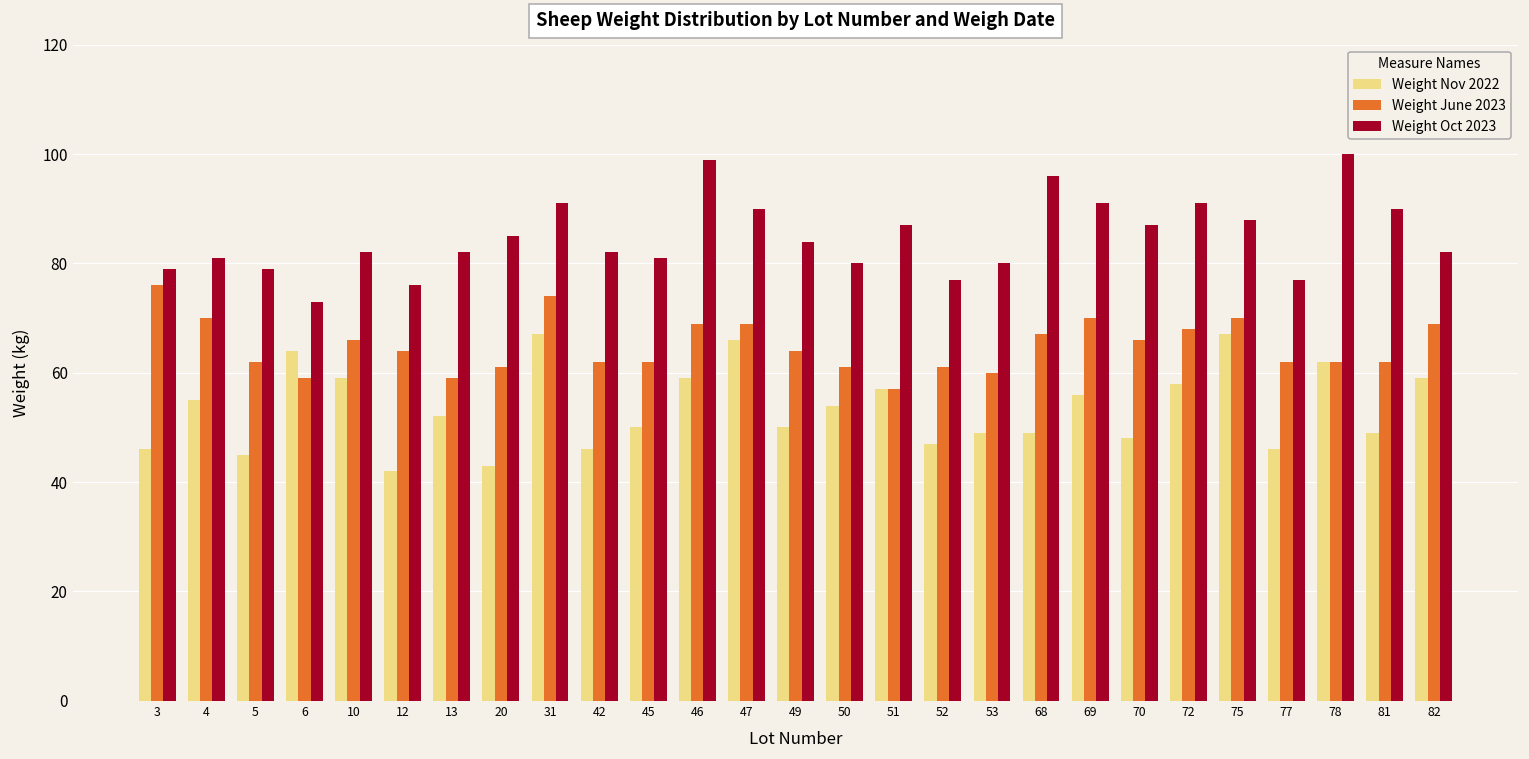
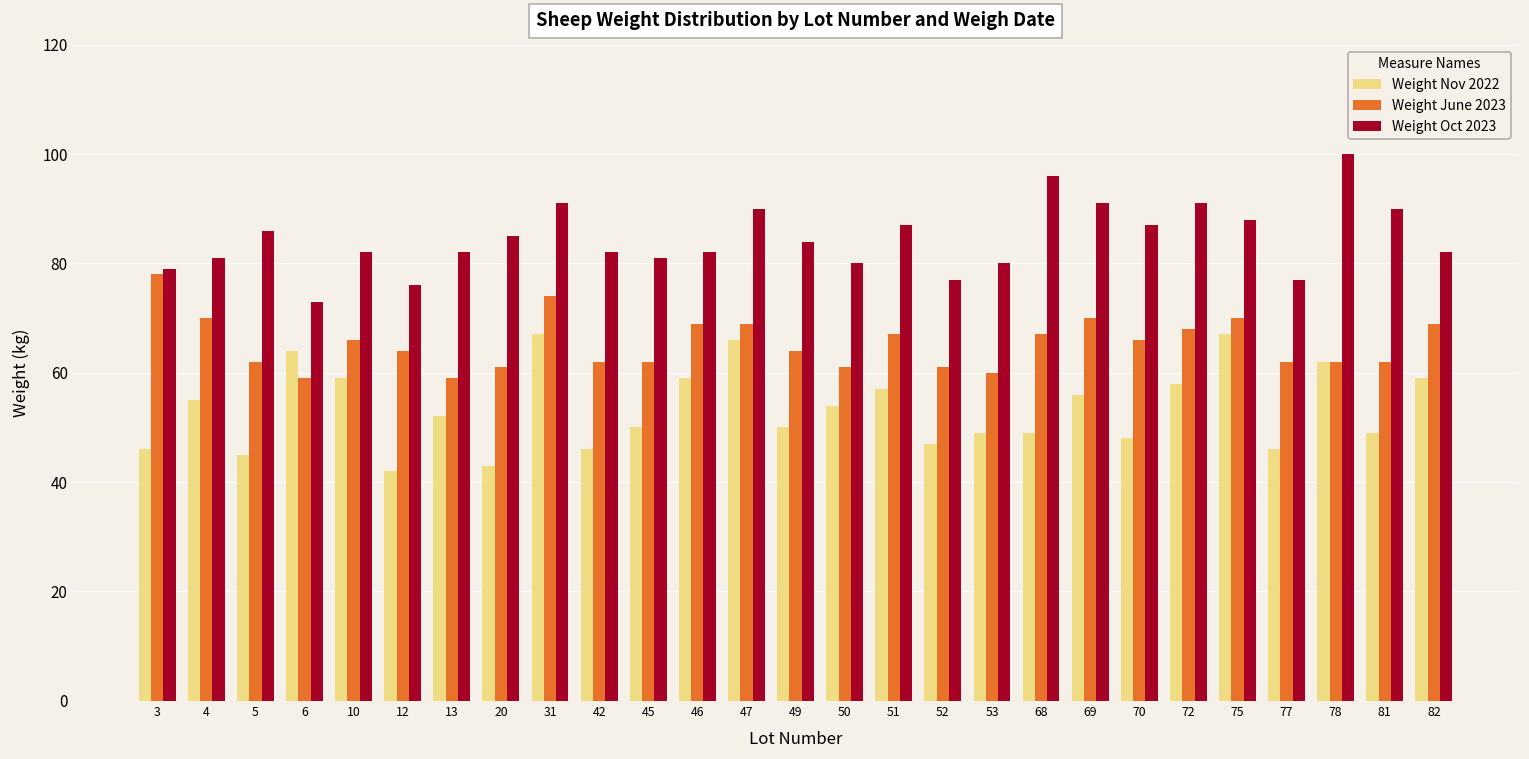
  {
    "Weight Nov 2022": {
      "3": 46,
      "4": 55,
      "5": 45,
      "6": 64,
      "10": 59,
      "12": 42,
      "13": 52,
      "20": 43,
      "31": 67,
      "42": 46,
      "45": 50,
      "46": 59,
      "47": 66,
      "49": 50,
      "50": 54,
      "51": 57,
      "52": 47,
      "53": 49,
      "68": 49,
      "69": 56,
      "70": 48,
      "72": 58,
      "75": 67,
      "77": 46,
      "78": 62,
      "81": 49,
      "82": 59
    },
    "Weight June 2023": {
-     "3": 76,
+     "3": 78,
      "4": 70,
      "5": 62,
      "6": 59,
      "10": 66,
      "12": 64,
      "13": 59,
      "20": 61,
      "31": 74,
      "42": 62,
      "45": 62,
      "46": 69,
      "47": 69,
      "49": 64,
      "50": 61,
-     "51": 57,
+     "51": 67,
      "52": 61,
      "53": 60,
      "68": 67,
      "69": 70,
      "70": 66,
      "72": 68,
      "75": 70,
      "77": 62,
      "78": 62,
      "81": 62,
      "82": 69
    },
    "Weight Oct 2023": {
      "3": 79,
      "4": 81,
-     "5": 79,
+     "5": 86,
      "6": 73,
      "10": 82,
      "12": 76,
      "13": 82,
      "20": 85,
      "31": 91,
      "42": 82,
      "45": 81,
-     "46": 99,
+     "46": 82,
      "47": 90,
      "49": 84,
      "50": 80,
      "51": 87,
      "52": 77,
      "53": 80,
      "68": 96,
      "69": 91,
      "70": 87,
      "72": 91,
      "75": 88,
      "77": 77,
      "78": 100,
      "81": 90,
      "82": 82
    }
  }
